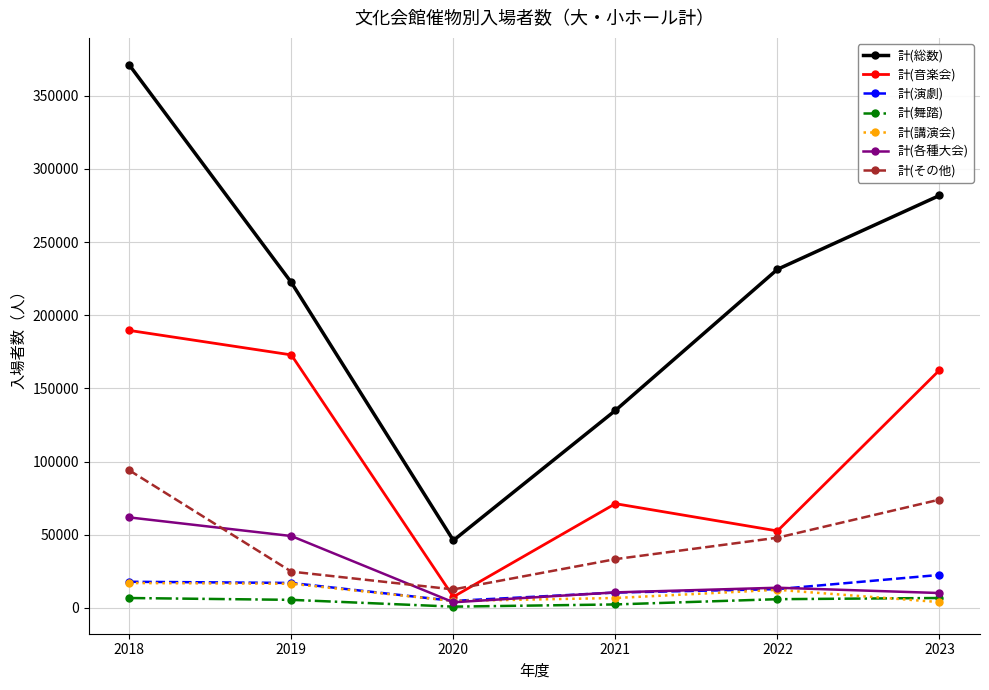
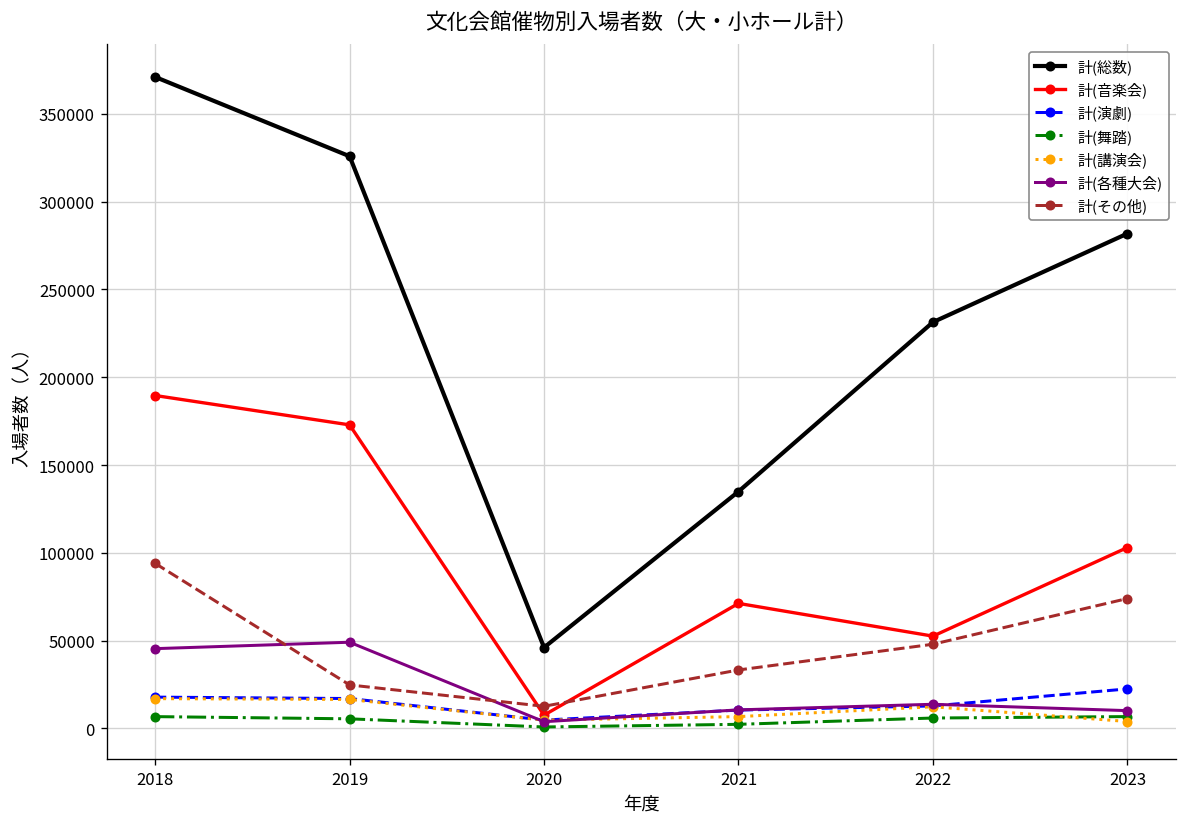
  {
    "計(総数)": {
      "2018": 371000,
-     "2019": 222000,
+     "2019": 326000,
      "2020": 46000,
      "2021": 135000,
      "2022": 231000,
      "2023": 282000
    },
    "計(音楽会)": {
      "2018": 190000,
      "2019": 173000,
      "2020": 8000,
      "2021": 71000,
      "2022": 53000,
-     "2023": 162000
+     "2023": 103000
    },
    "計(演劇)": {
      "2023": 23000
    },
    "計(舞踏)": {
      "2018": 7000,
      "2019": 5000,
      "2020": 1000,
      "2021": 2000,
      "2022": 6000,
      "2023": 7000
    },
    "計(講演会)": {
      "2021": 7000,
      "2023": 4000
    },
    "計(各種大会)": {
-     "2018": 62000,
+     "2018": 45000,
      "2019": 49000,
      "2023": 10000
    },
    "計(その他)": {
      "2018": 94000,
      "2019": 25000,
      "2020": 13000,
      "2021": 33000,
      "2022": 48000,
      "2023": 74000
    }
  }
